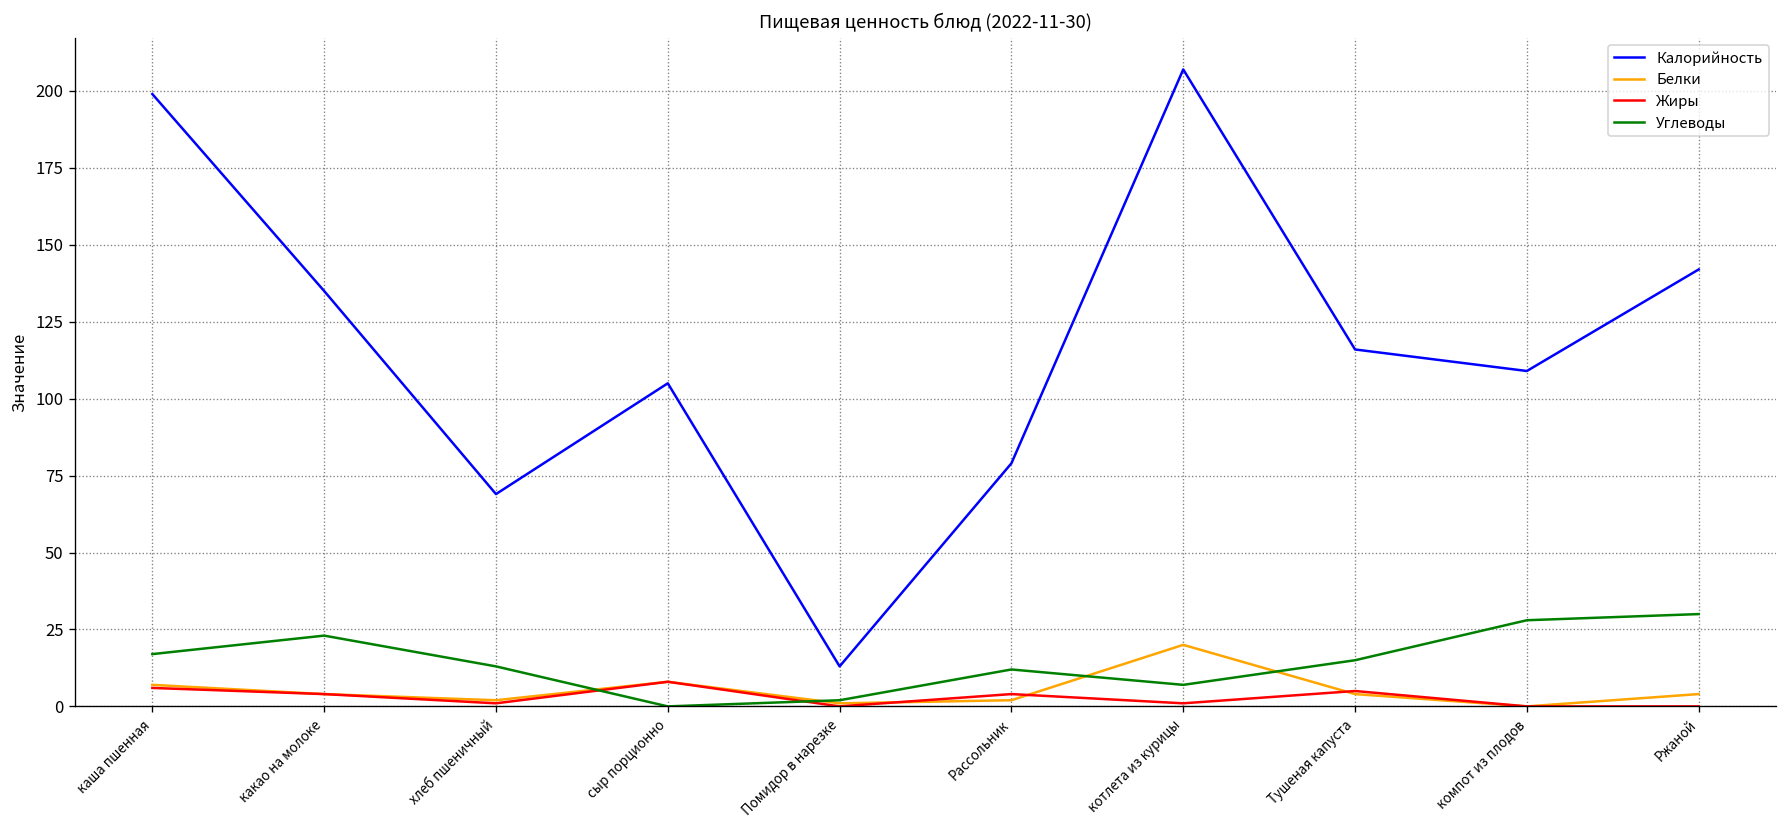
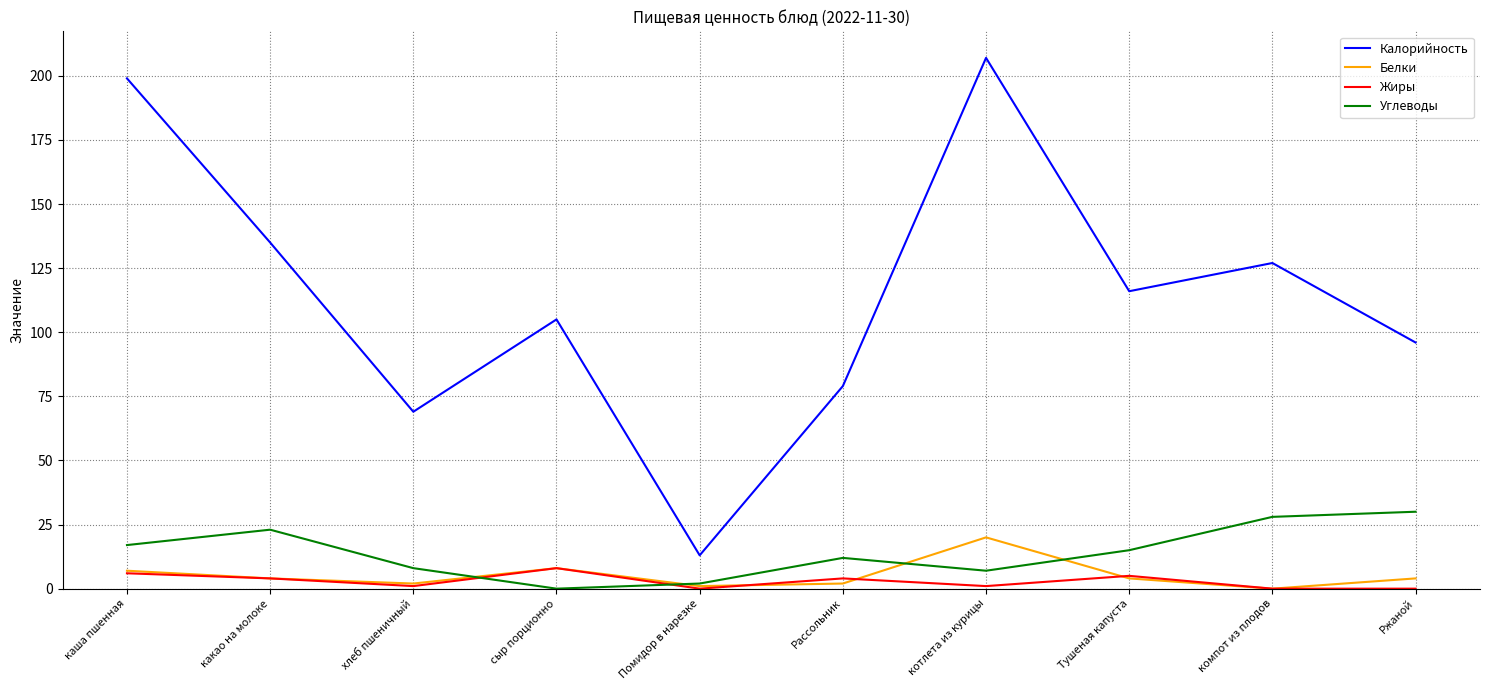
  {
    "Калорийность": {
      "каша пшенная": 199,
      "какао на молоке": 135,
      "хлеб пшеничный": 69,
      "сыр порционно": 105,
      "Помидор в нарезке": 13,
      "Рассольник": 79,
      "котлета из курицы": 207,
      "Тушеная капуста": 116,
-     "компот из плодов": 109,
-     "Ржаной": 142
+     "компот из плодов": 127,
+     "Ржаной": 96
    },
    "Белки": {
      "каша пшенная": 7,
      "хлеб пшеничный": 2,
      "Помидор в нарезке": 1,
      "Рассольник": 2,
      "котлета из курицы": 20,
      "Тушеная капуста": 4,
      "Ржаной": 4
    },
    "Жиры": {
      "каша пшенная": 6,
      "хлеб пшеничный": 1,
      "Помидор в нарезке": 0,
      "Рассольник": 4,
      "котлета из курицы": 1,
      "Тушеная капуста": 5,
      "Ржаной": 0
    },
    "Углеводы": {
      "каша пшенная": 17,
      "какао на молоке": 23,
-     "хлеб пшеничный": 13,
+     "хлеб пшеничный": 8,
      "сыр порционно": 0,
      "Помидор в нарезке": 2,
      "Рассольник": 12,
      "котлета из курицы": 7,
      "Тушеная капуста": 15,
      "компот из плодов": 28,
      "Ржаной": 30
    }
  }
